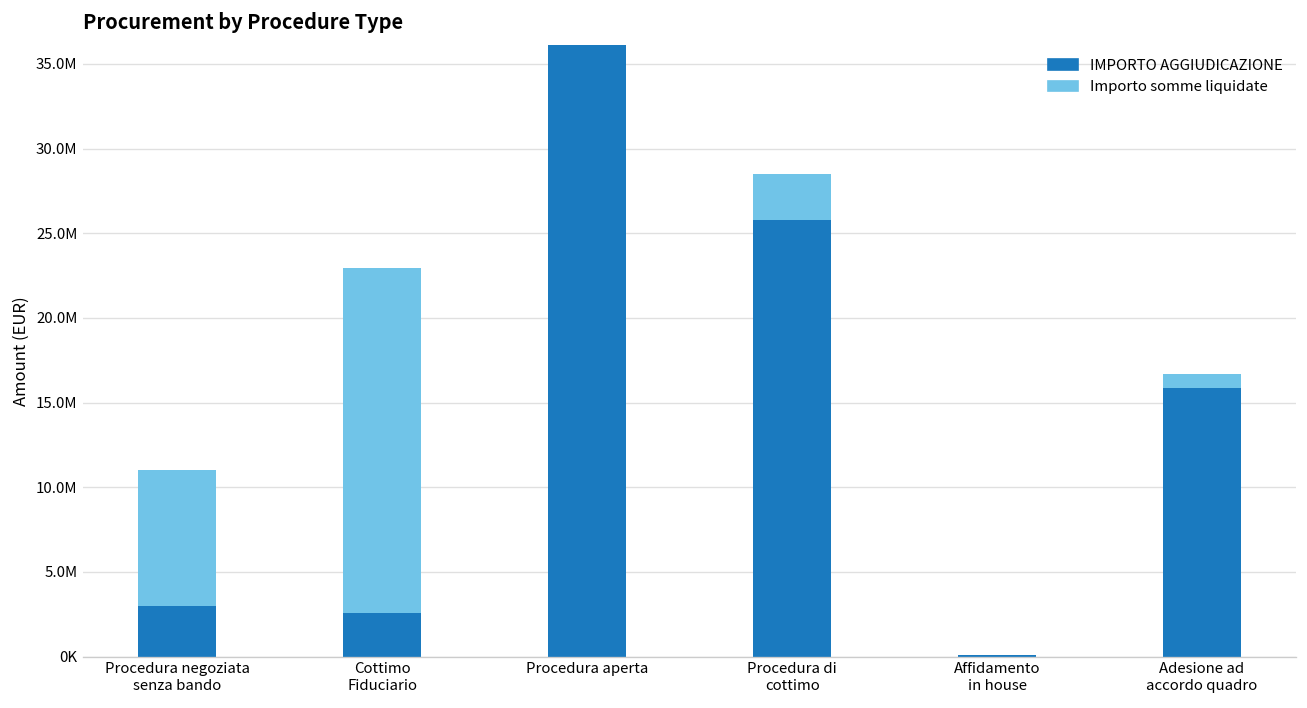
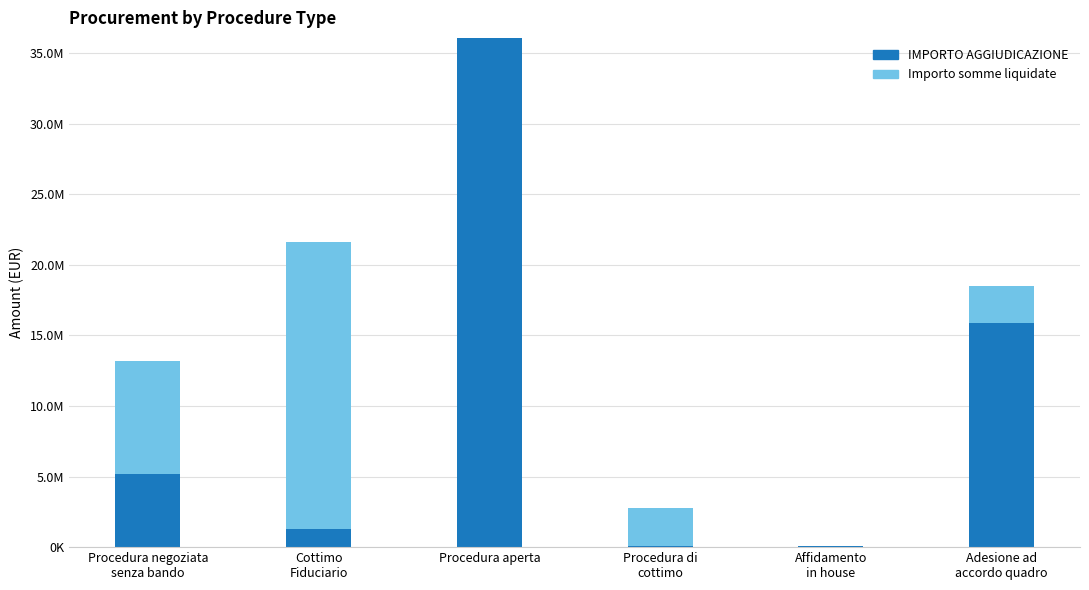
  {
    "IMPORTO AGGIUDICAZIONE": {
-     "Procedura negoziata senza bando": 3000000,
-     "Cottimo Fiduciario": 2600000,
+     "Procedura negoziata senza bando": 5200000,
+     "Cottimo Fiduciario": 1300000,
      "Procedura aperta": 36100000,
-     "Procedura di cottimo": 25800000,
+     "Procedura di cottimo": 100000,
      "Adesione ad accordo quadro": 15900000
    },
    "Importo somme liquidate": {
      "Procedura negoziata senza bando": 8000000,
      "Cottimo Fiduciario": 20400000,
      "Procedura aperta": 0,
      "Procedura di cottimo": 2800000,
      "Affidamento in house": 0,
-     "Adesione ad accordo quadro": 800000
+     "Adesione ad accordo quadro": 2600000
    }
  }
